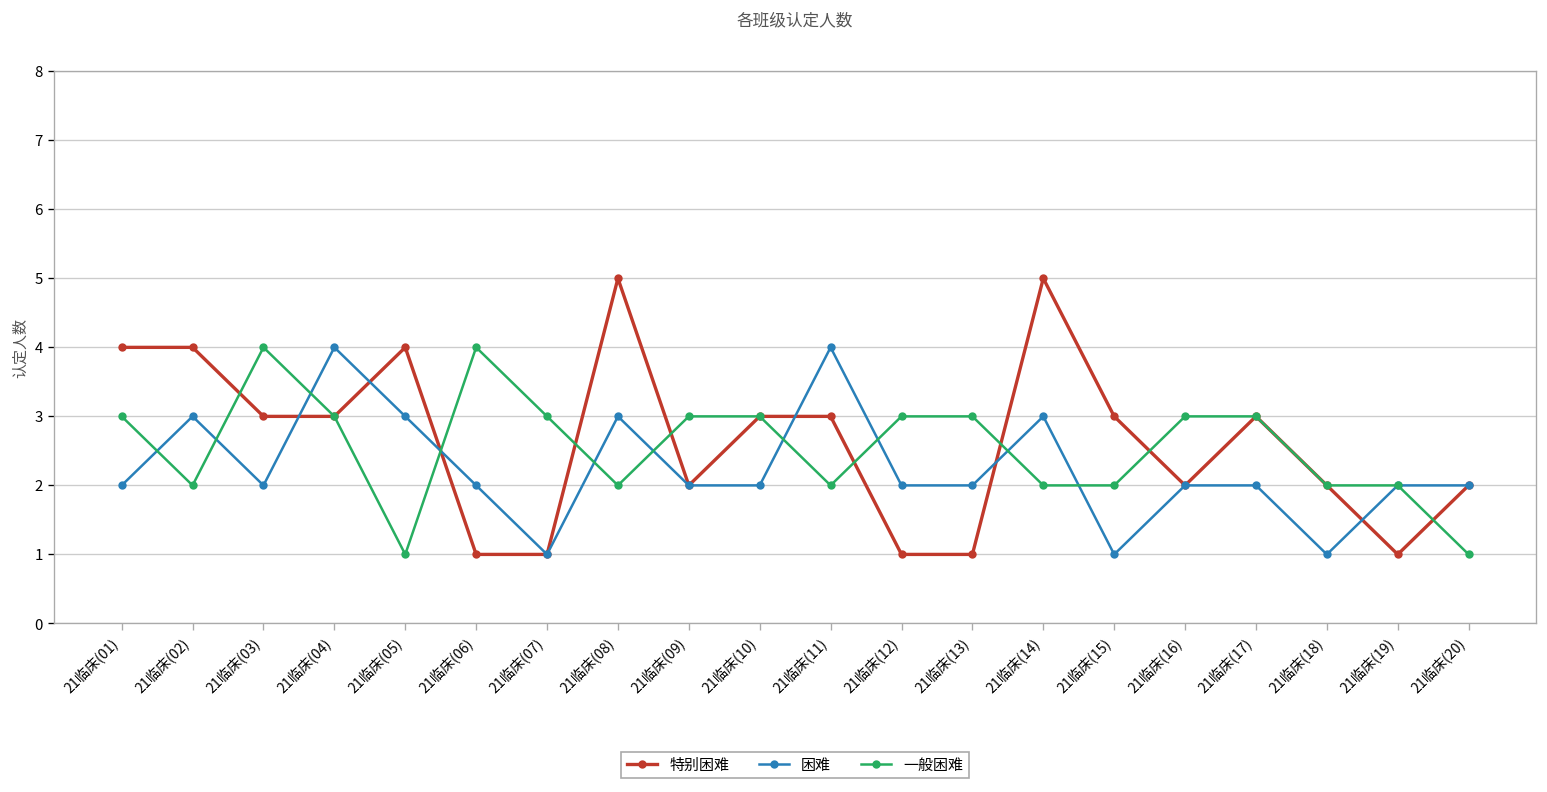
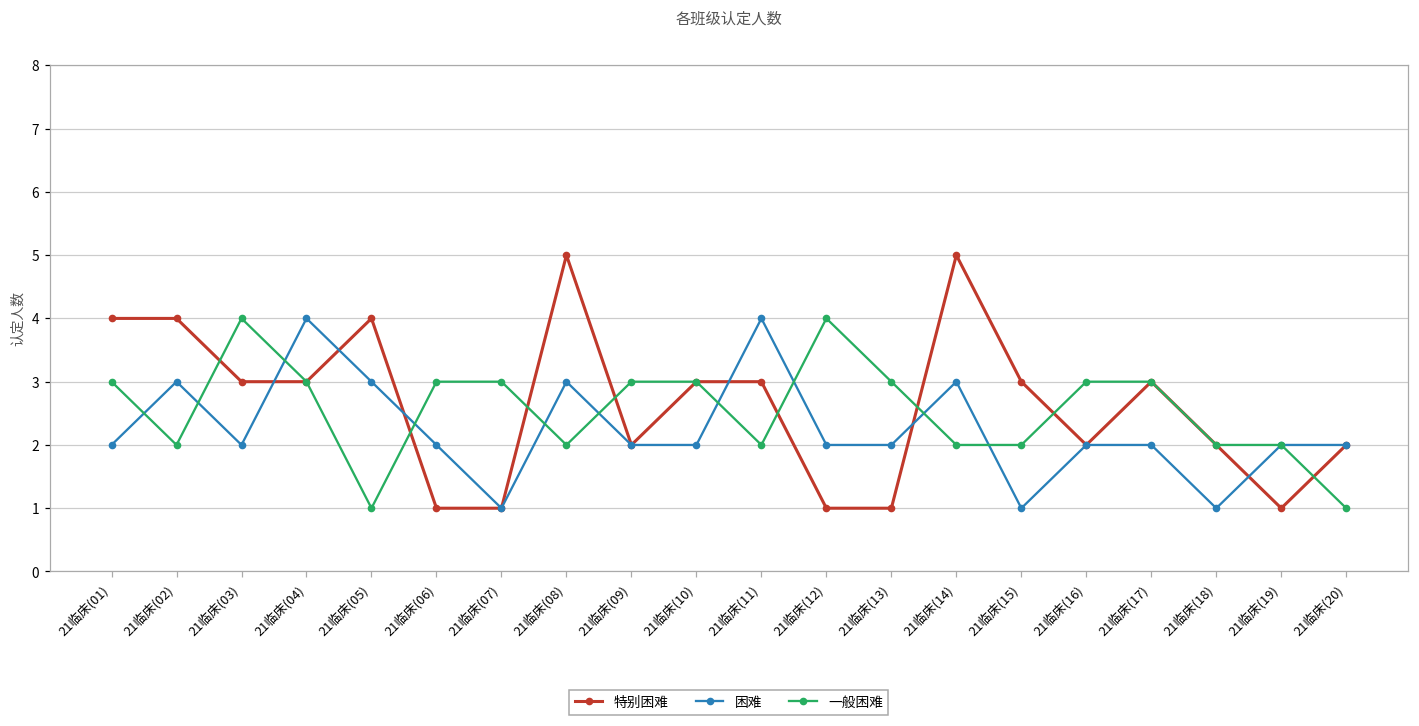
  {
    "特别困难": {
      "21临床(01)": 4,
      "21临床(02)": 4,
      "21临床(03)": 3,
      "21临床(05)": 4,
      "21临床(06)": 1,
      "21临床(08)": 5,
      "21临床(11)": 3,
      "21临床(12)": 1,
      "21临床(13)": 1,
      "21临床(14)": 5,
      "21临床(15)": 3,
      "21临床(19)": 1
    },
    "困难": {
      "21临床(01)": 2,
      "21临床(02)": 3,
      "21临床(03)": 2,
      "21临床(04)": 4,
      "21临床(05)": 3,
      "21临床(06)": 2,
      "21临床(08)": 3,
      "21临床(10)": 2,
      "21临床(11)": 4,
      "21临床(12)": 2,
      "21临床(13)": 2,
      "21临床(14)": 3,
      "21临床(15)": 1,
      "21临床(17)": 2,
      "21临床(18)": 1
    },
    "一般困难": {
      "21临床(01)": 3,
      "21临床(02)": 2,
      "21临床(03)": 4,
      "21临床(05)": 1,
-     "21临床(06)": 4,
+     "21临床(06)": 3,
      "21临床(07)": 3,
      "21临床(08)": 2,
      "21临床(09)": 3,
      "21临床(11)": 2,
-     "21临床(12)": 3,
+     "21临床(12)": 4,
      "21临床(13)": 3,
      "21临床(14)": 2,
      "21临床(15)": 2,
      "21临床(16)": 3,
      "21临床(20)": 1
    }
  }
